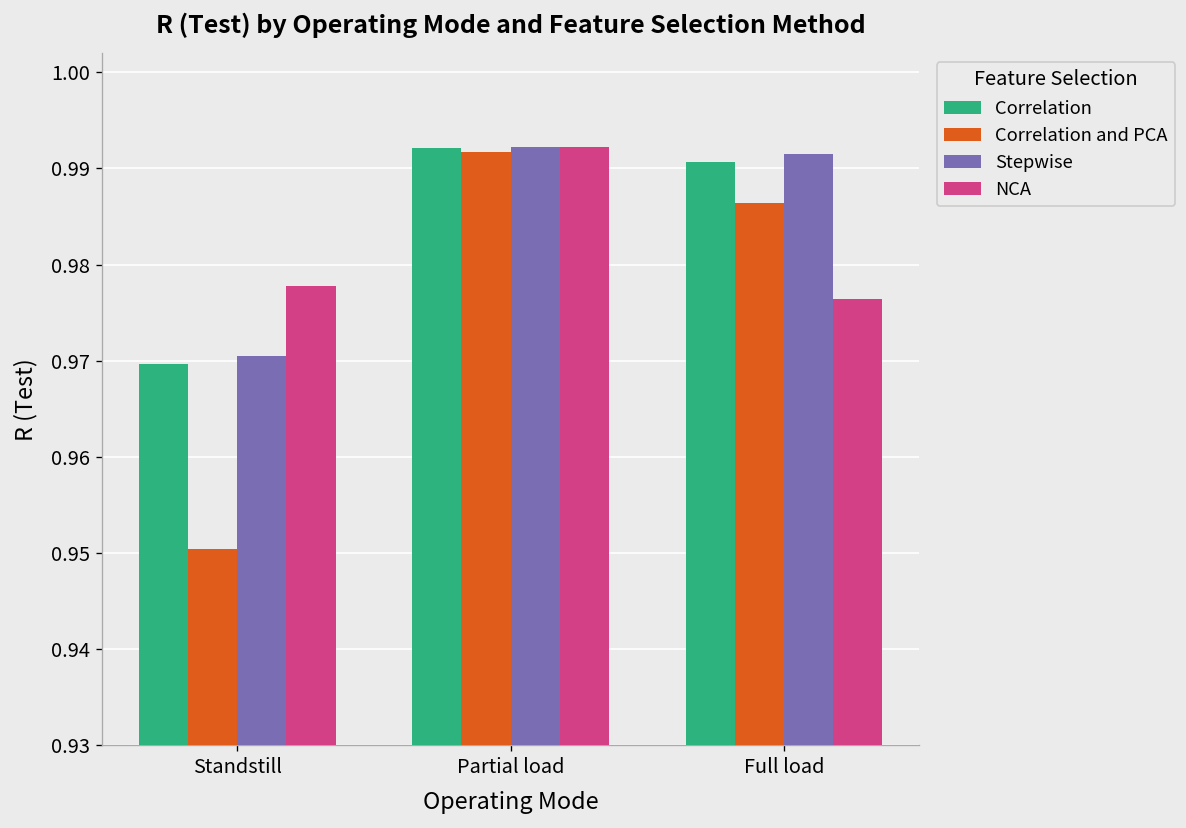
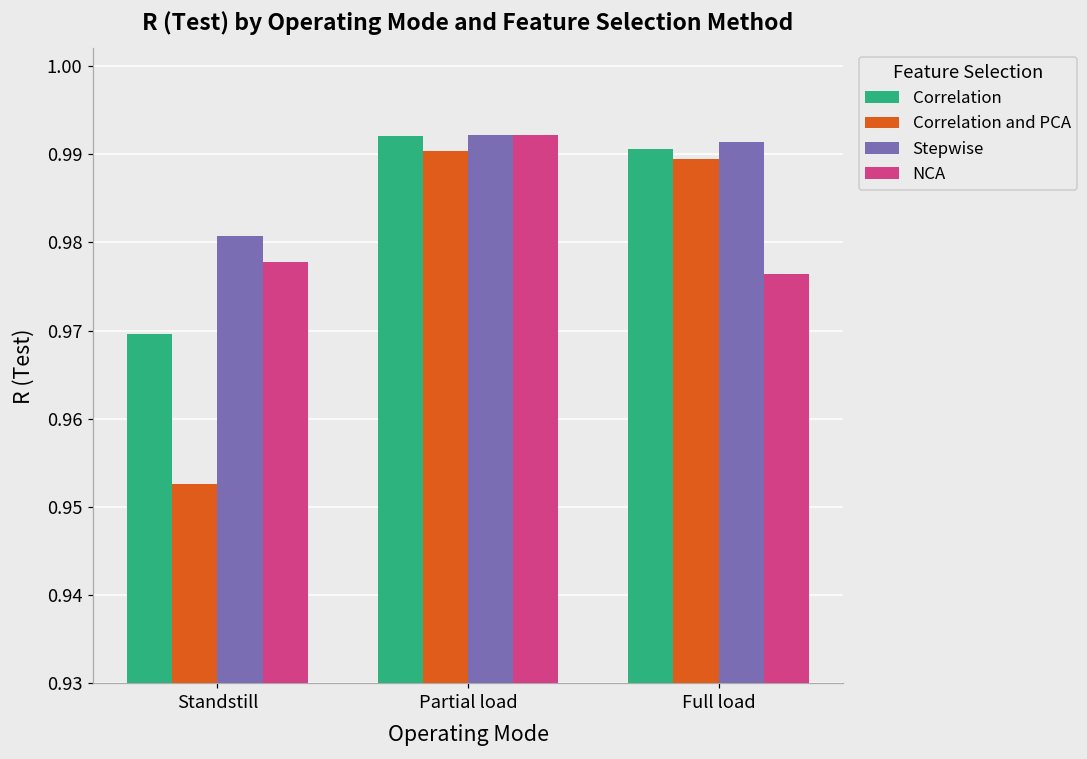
  {
    "Correlation": {
      "Standstill": 0.970,
      "Partial load": 0.992,
      "Full load": 0.991
    },
    "Correlation and PCA": {
-     "Standstill": 0.950,
-     "Partial load": 0.992,
-     "Full load": 0.986
+     "Standstill": 0.953,
+     "Partial load": 0.990,
+     "Full load": 0.989
    },
    "Stepwise": {
-     "Standstill": 0.971,
+     "Standstill": 0.981,
      "Partial load": 0.992,
      "Full load": 0.991
    },
    "NCA": {
      "Standstill": 0.978,
      "Partial load": 0.992,
      "Full load": 0.976
    }
  }
